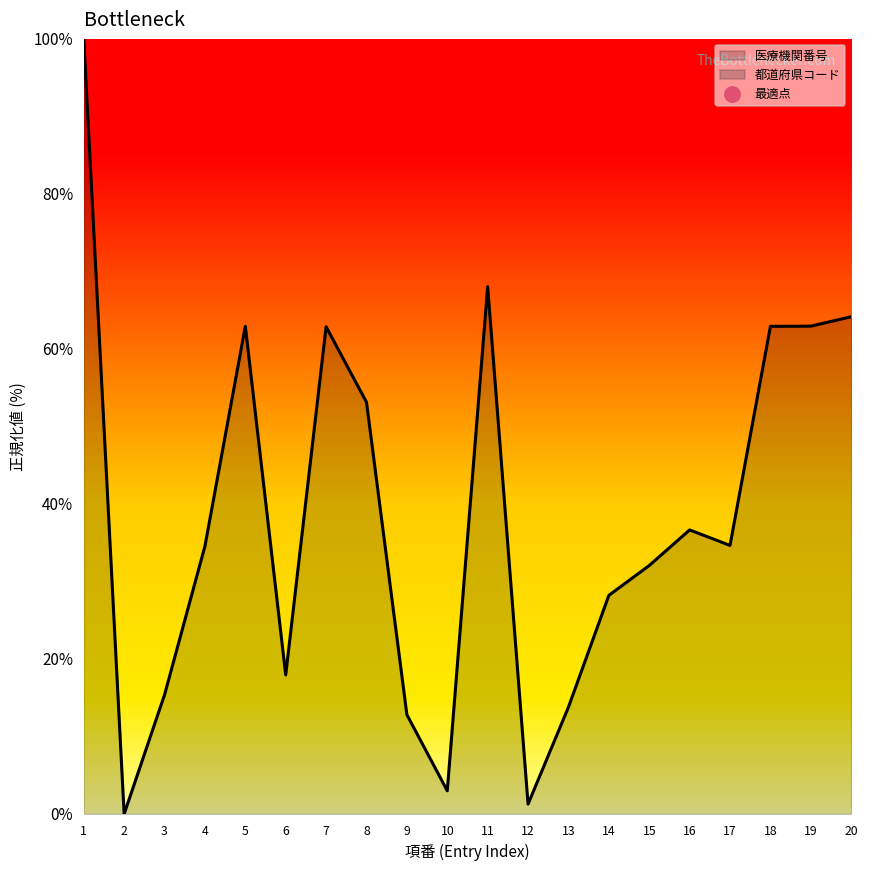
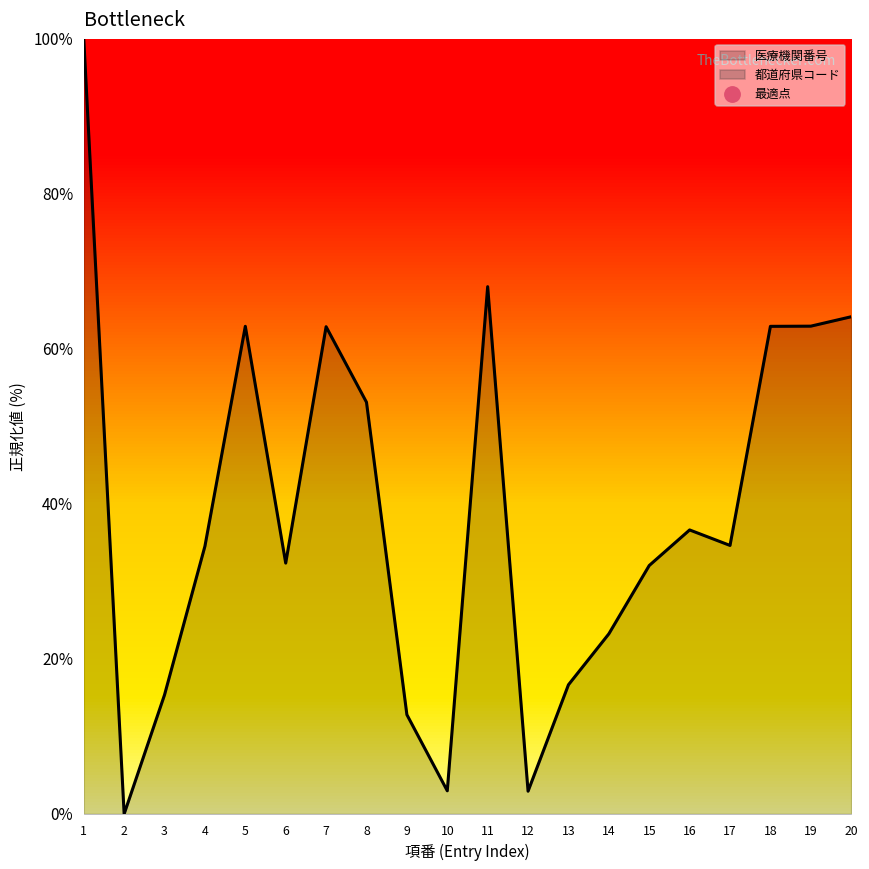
  {
    "1": "100%",
    "2": "0%",
    "3": "15%",
    "4": "35%",
    "5": "63%",
-   "6": "18%",
+   "6": "32%",
    "7": "63%",
    "8": "53%",
    "9": "13%",
    "10": "3%",
    "11": "68%",
-   "12": "1%",
-   "13": "14%",
-   "14": "28%",
+   "12": "3%",
+   "13": "17%",
+   "14": "23%",
    "15": "32%",
    "16": "37%",
    "17": "35%",
    "18": "63%",
    "19": "63%",
    "20": "64%"
  }
